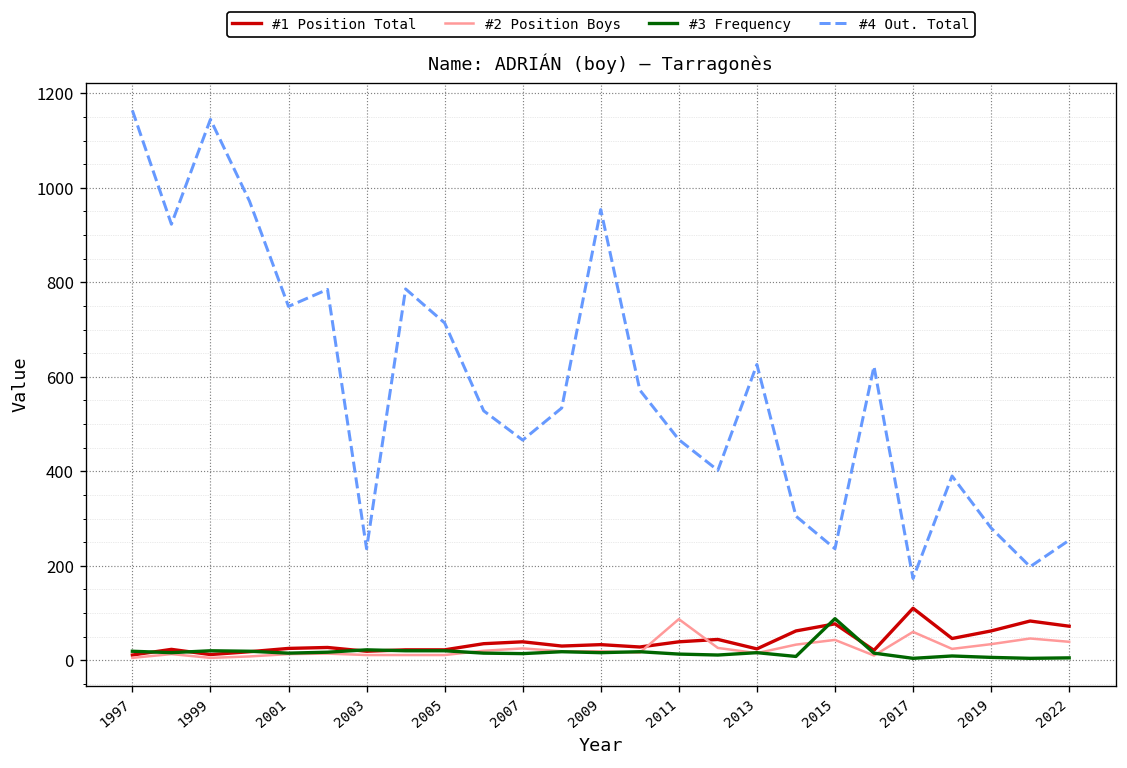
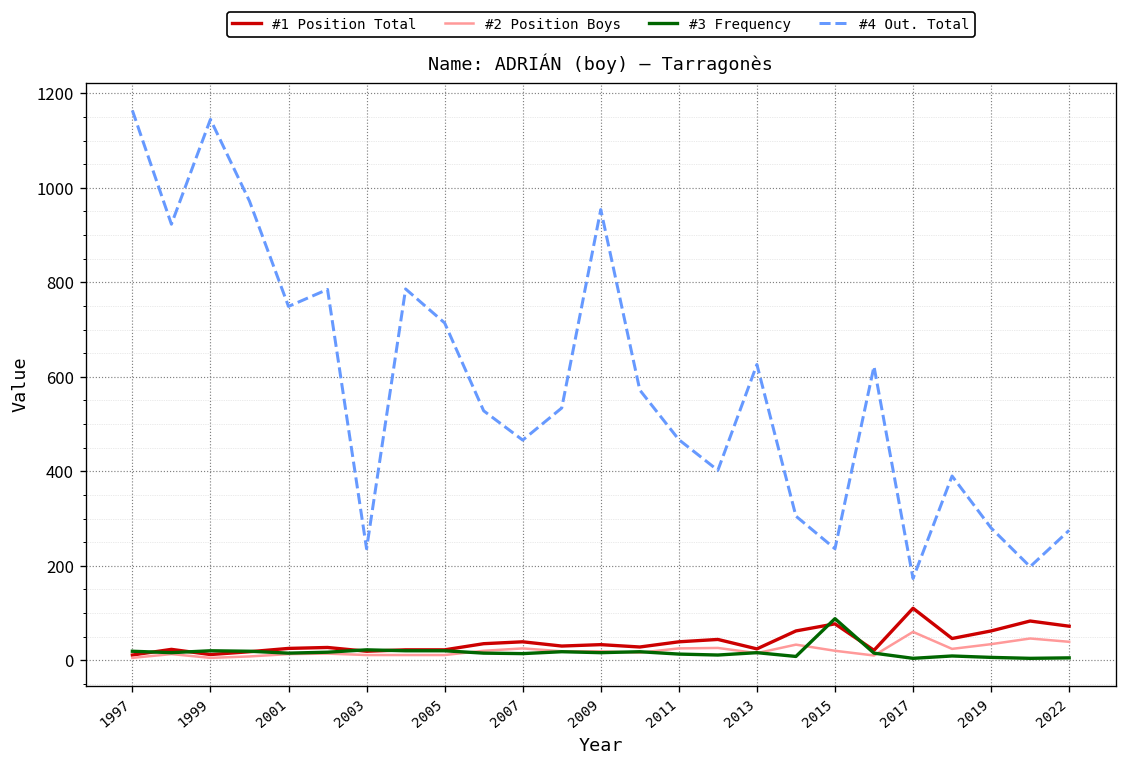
  {
    "#1 Position Total": {
      "1999": 10,
      "2001": 30,
      "2007": 40,
      "2009": 30,
      "2011": 40,
      "2013": 20,
      "2015": 80,
      "2017": 110,
      "2019": 60,
      "2022": 70
    },
    "#2 Position Boys": {
      "1999": 10,
      "2003": 10,
      "2005": 10,
      "2007": 30,
-     "2011": 90,
-     "2015": 40,
+     "2011": 30,
+     "2015": 20,
      "2017": 60,
      "2019": 30,
      "2022": 40
    },
    "#3 Frequency": {
      "1997": 20,
      "1999": 20,
      "2007": 10,
      "2011": 10,
      "2015": 90,
      "2017": 0,
      "2019": 10,
      "2022": 10
    },
    "#4 Out. Total": {
      "1997": 1160,
      "1999": 1150,
      "2001": 750,
      "2003": 240,
      "2005": 710,
      "2007": 470,
      "2009": 950,
      "2011": 470,
      "2013": 630,
      "2015": 240,
      "2017": 170,
      "2019": 280,
-     "2022": 250
+     "2022": 280
    }
  }
